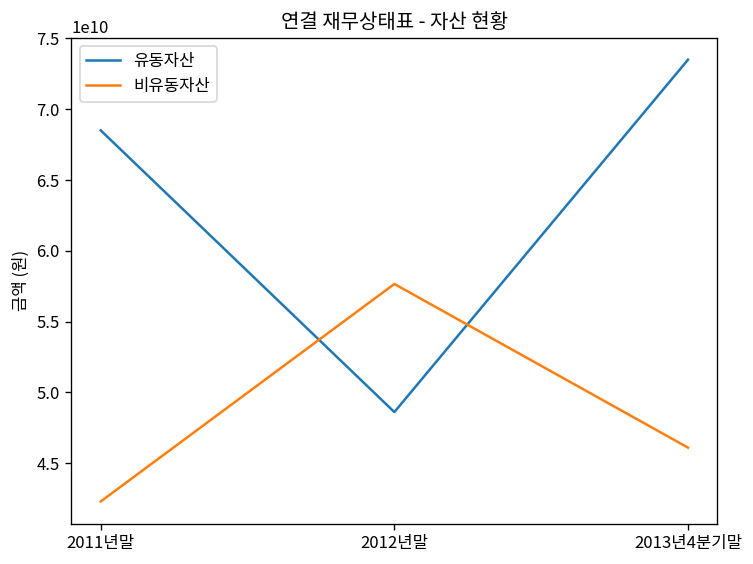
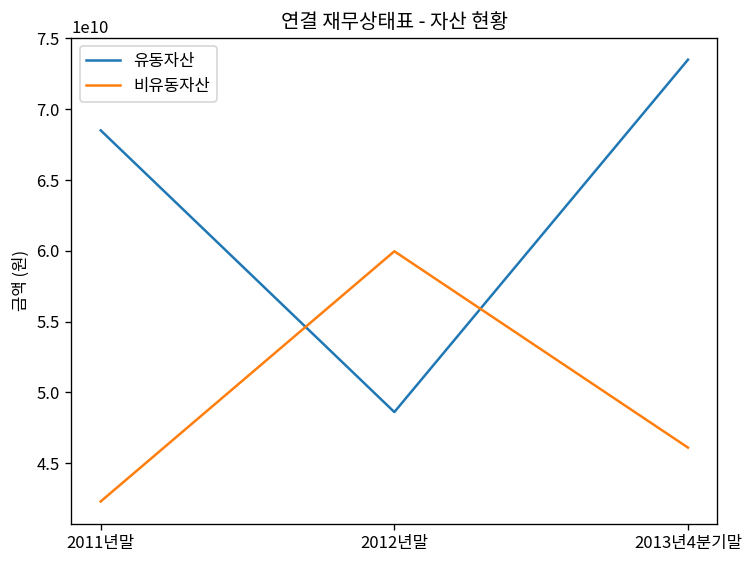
  {
    "유동자산": {
      "2011년말": 68500000000,
      "2012년말": 48600000000,
      "2013년4분기말": 73500000000
    },
    "비유동자산": {
      "2011년말": 42300000000,
-     "2012년말": 57700000000,
+     "2012년말": 60000000000,
      "2013년4분기말": 46100000000
    }
  }
